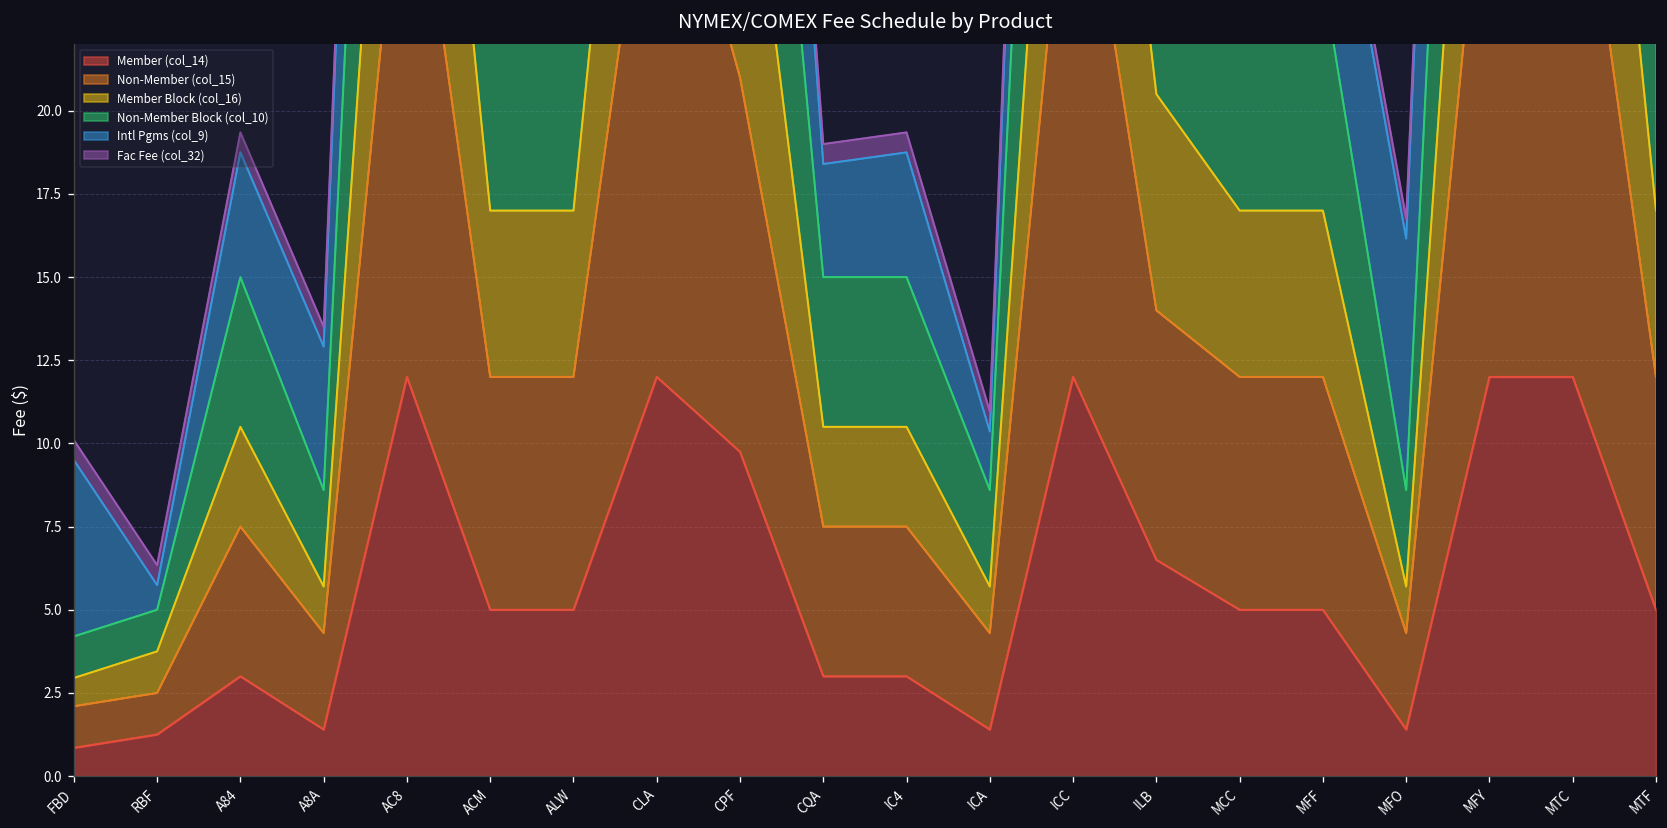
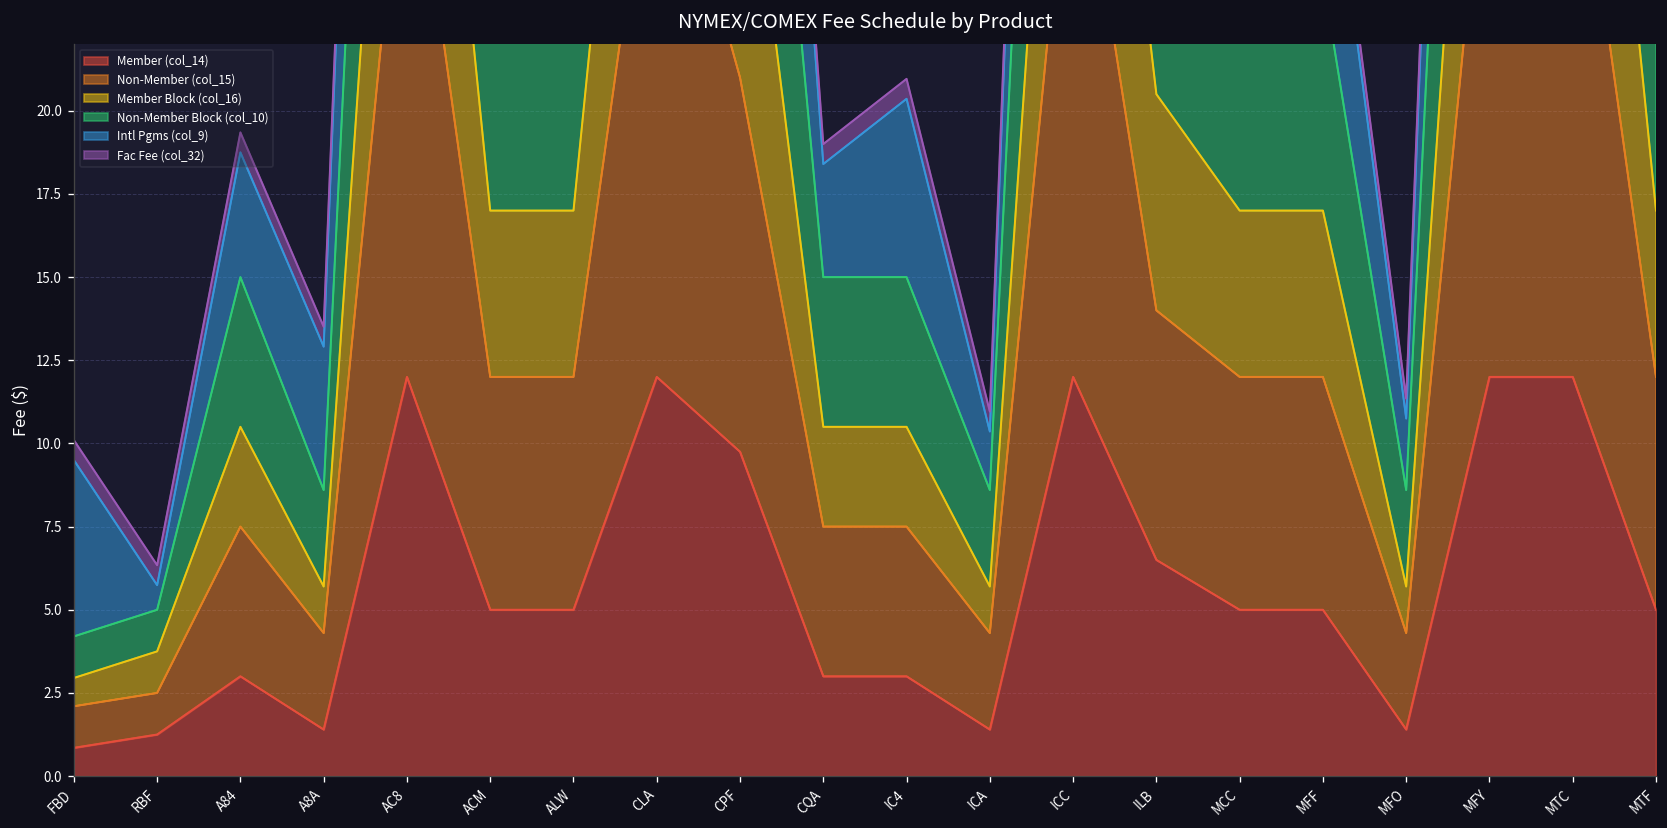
  {
    "Member Block (col_16)": {
      "FBD": 0.9,
      "RBF": 1.3,
      "A84": 3.0,
      "A8A": 1.4,
      "ACM": 5.0,
      "ALW": 5.0,
      "CQA": 3.0,
      "IC4": 3.0,
      "ICA": 1.4,
      "ILB": 6.5,
      "MCC": 5.0,
      "MFF": 5.0,
      "MFO": 1.4,
      "MTF": 5.0
    },
    "Non-Member Block (col_10)": {
      "FBD": 1.3,
      "RBF": 1.3,
      "A84": 4.5,
      "A8A": 2.9,
      "CQA": 4.5,
      "IC4": 4.5,
      "ICA": 2.9,
      "MFO": 2.9
    },
    "Intl Pgms (col_9)": {
      "FBD": 5.3,
      "RBF": 0.7,
      "A8A": 4.3,
      "CQA": 3.4,
-     "IC4": 3.8,
+     "IC4": 5.4,
      "ICA": 1.8,
-     "MFO": 7.6
+     "MFO": 2.2
    },
    "Fac Fee (col_32)": {
      "FBD": 0.6,
      "RBF": 0.6,
      "A8A": 0.6,
      "CQA": 0.6,
      "IC4": 0.6,
      "ICA": 0.6,
      "MFO": 0.6
    }
  }
